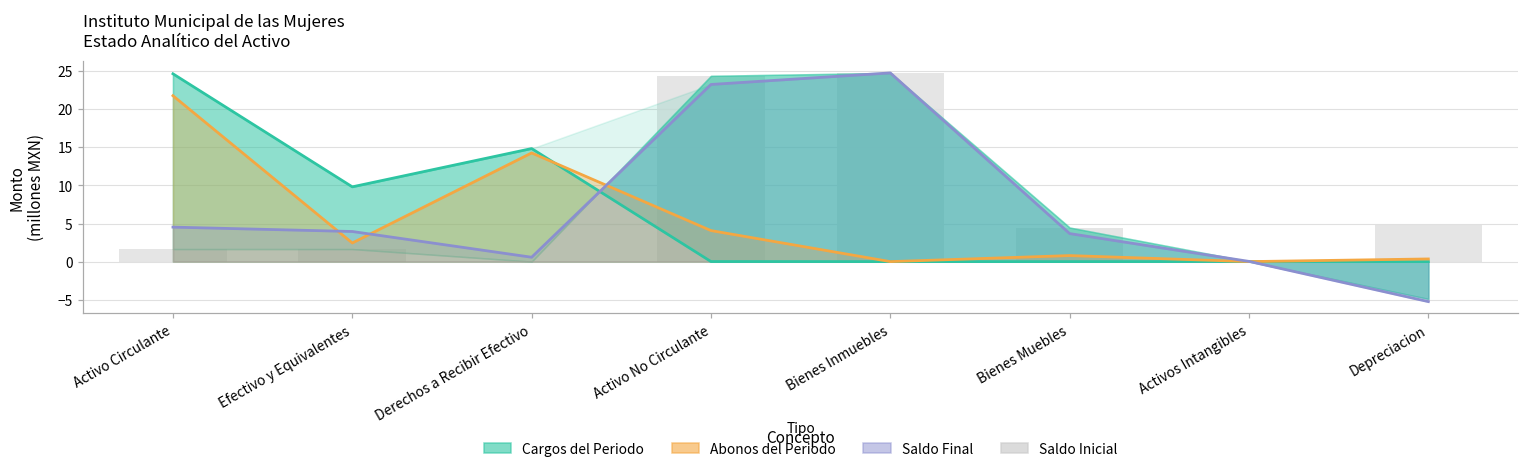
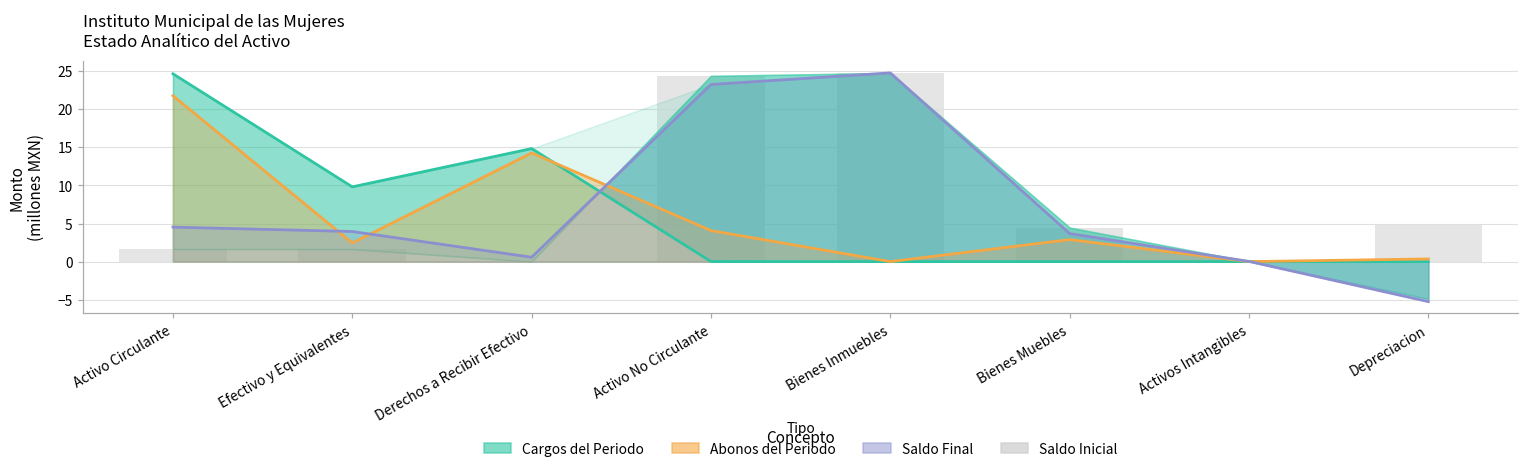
  {
    "Abonos del Periodo": {
      "Activo Circulante": 22,
      "Efectivo y Equivalentes": 2,
      "Derechos a Recibir Efectivo": 14,
      "Activo No Circulante": 4,
-     "Bienes Muebles": 1
+     "Bienes Muebles": 3
    }
  }
